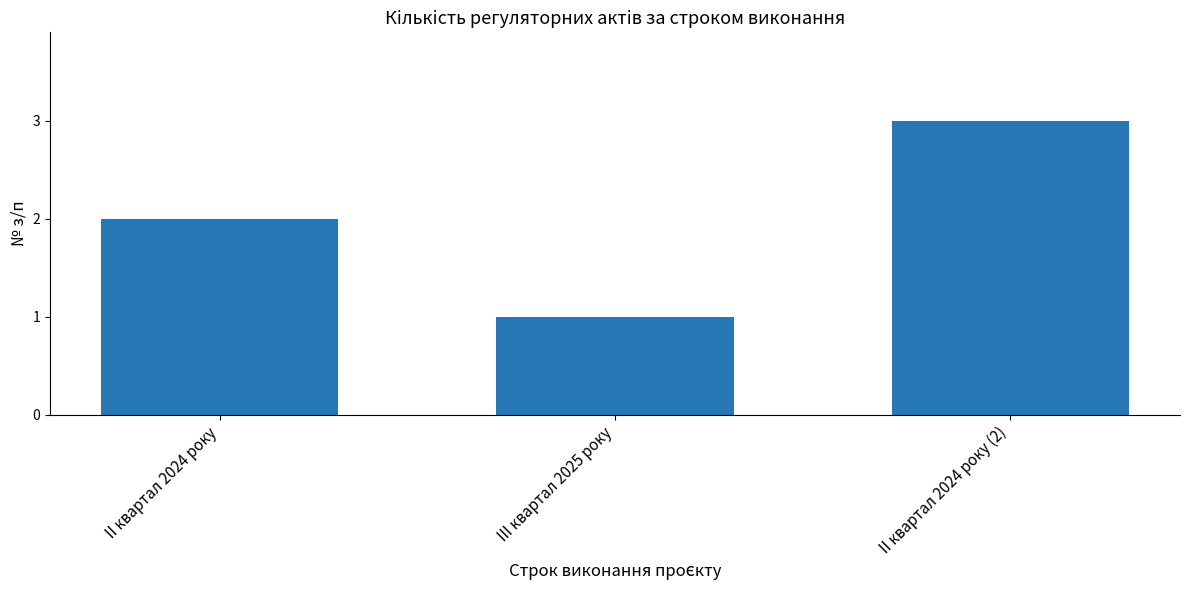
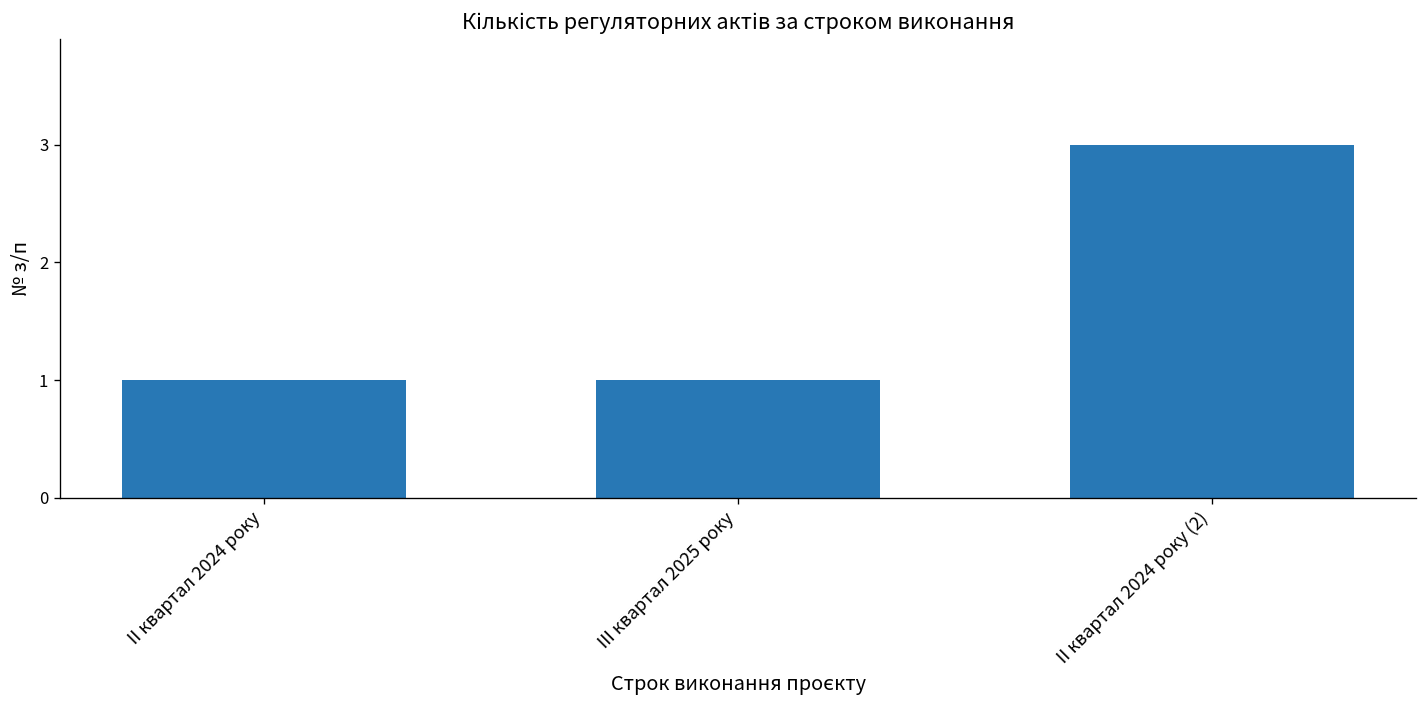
  {
-   "ІІ квартал 2024 року": 2,
+   "ІІ квартал 2024 року": 1,
    "ІІІ квартал 2025 року": 1,
    "ІІ квартал 2024 року (2)": 3
  }
